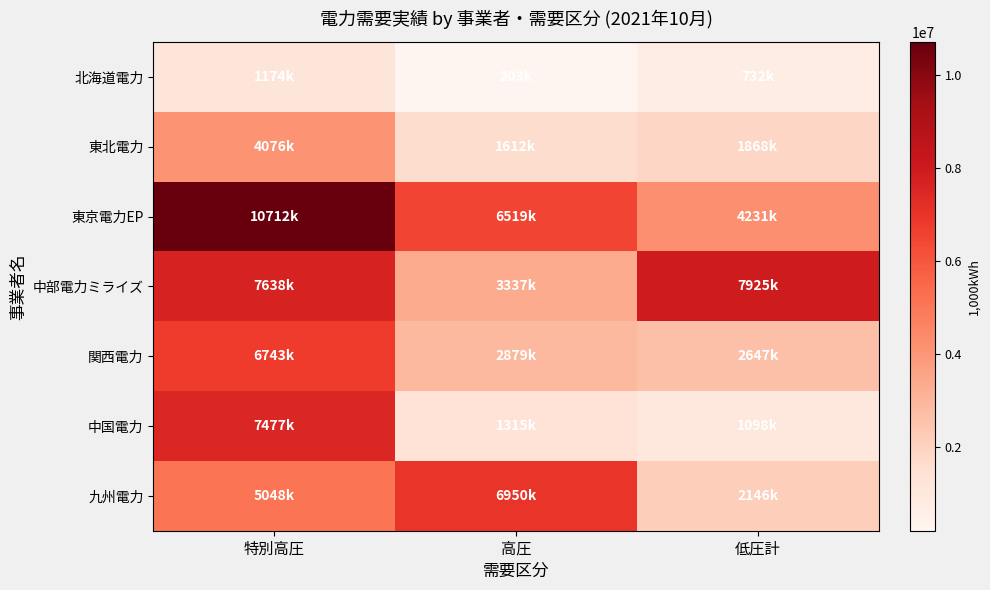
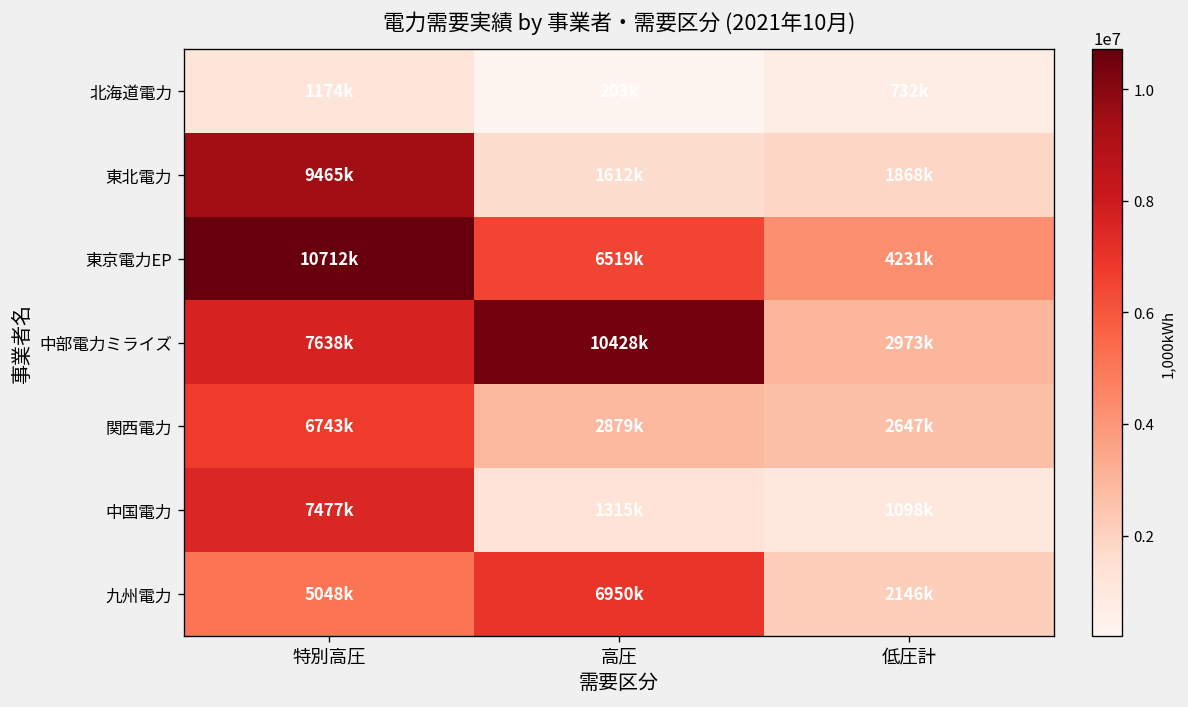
  {
    "東北電力": {
-     "特別高圧": "4076k",
+     "特別高圧": "9465k",
      "高圧": "1612k",
      "低圧計": "1868k"
    },
    "東京電力EP": {
      "特別高圧": "10712k",
      "高圧": "6519k",
      "低圧計": "4231k"
    },
    "中部電力ミライズ": {
      "特別高圧": "7638k",
-     "高圧": "3337k",
-     "低圧計": "7925k"
+     "高圧": "10428k",
+     "低圧計": "2973k"
    },
    "関西電力": {
      "特別高圧": "6743k",
      "高圧": "2879k",
      "低圧計": "2647k"
    },
    "中国電力": {
      "特別高圧": "7477k"
    },
    "九州電力": {
      "特別高圧": "5048k",
      "高圧": "6950k",
      "低圧計": "2146k"
    }
  }
